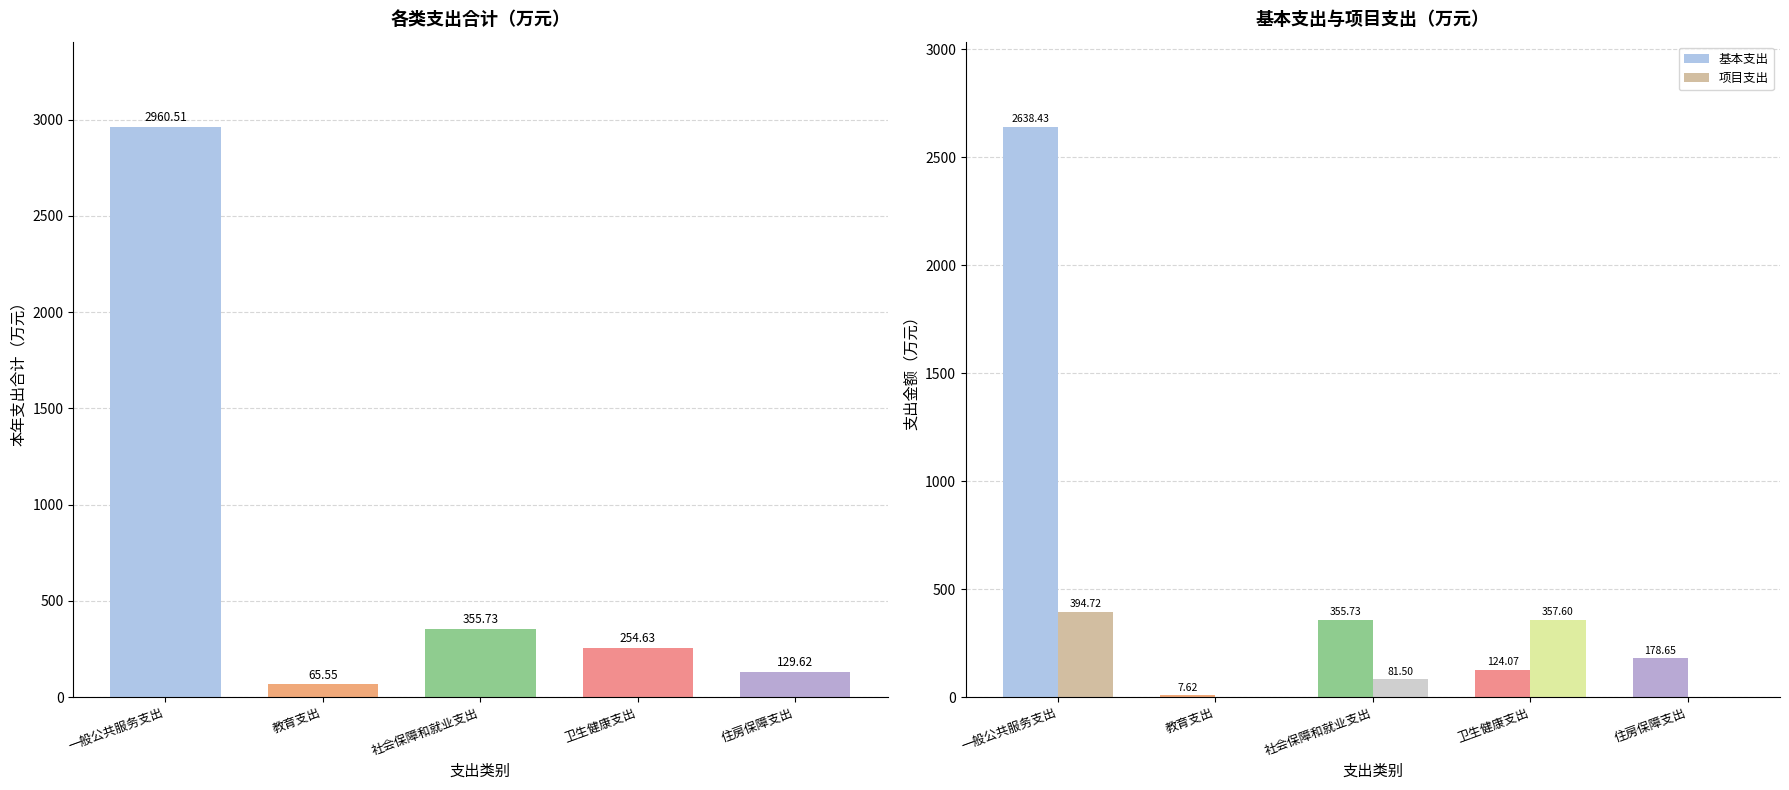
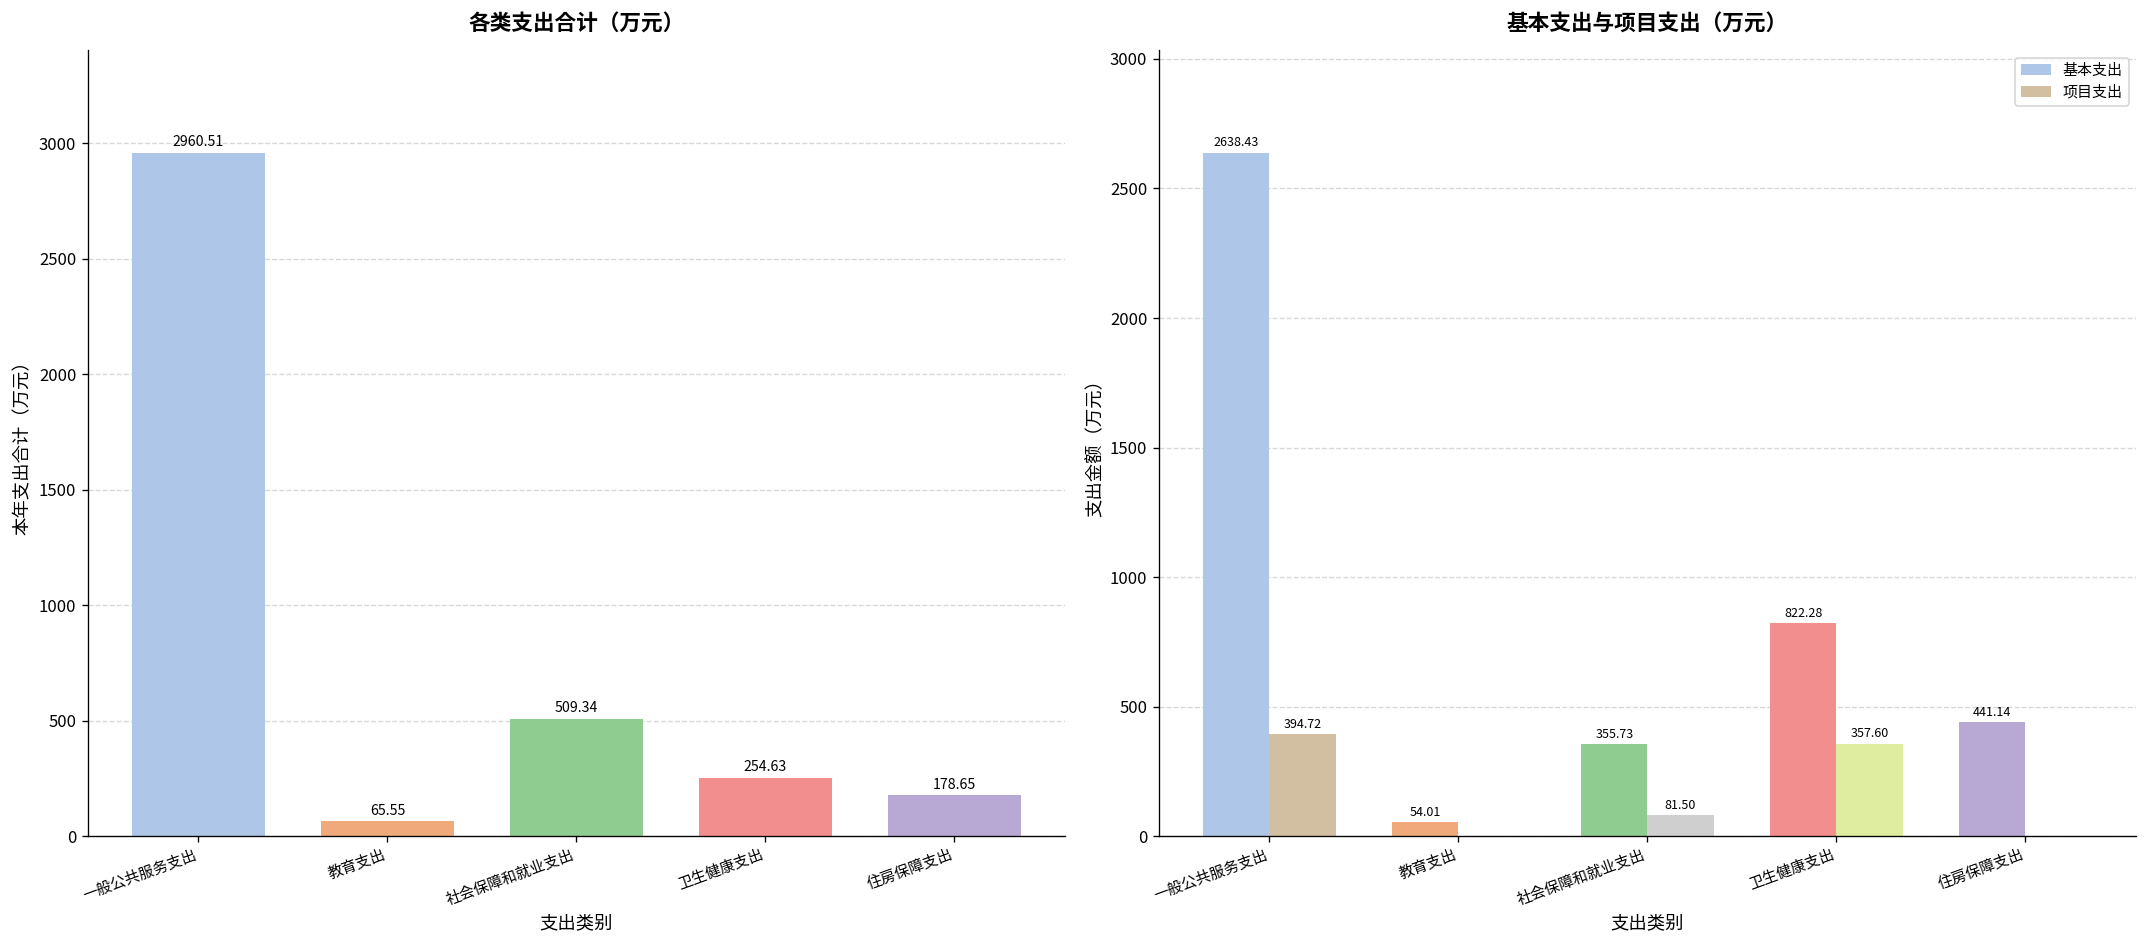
  {
    "各类支出合计（万元）": {
      "一般公共服务支出": 2960.51,
      "教育支出": 65.55,
-     "社会保障和就业支出": 355.73,
+     "社会保障和就业支出": 509.34,
      "卫生健康支出": 254.63,
-     "住房保障支出": 129.62
+     "住房保障支出": 178.65
    },
    "基本支出与项目支出（万元）": {
      "基本支出": {
        "一般公共服务支出": 2638.43,
-       "教育支出": 7.62,
+       "教育支出": 54.01,
        "社会保障和就业支出": 355.73,
-       "卫生健康支出": 124.07,
-       "住房保障支出": 178.65
+       "卫生健康支出": 822.28,
+       "住房保障支出": 441.14
      },
      "项目支出": {
        "一般公共服务支出": 394.72,
        "社会保障和就业支出": 81.50,
        "卫生健康支出": 357.60
      }
    }
  }
